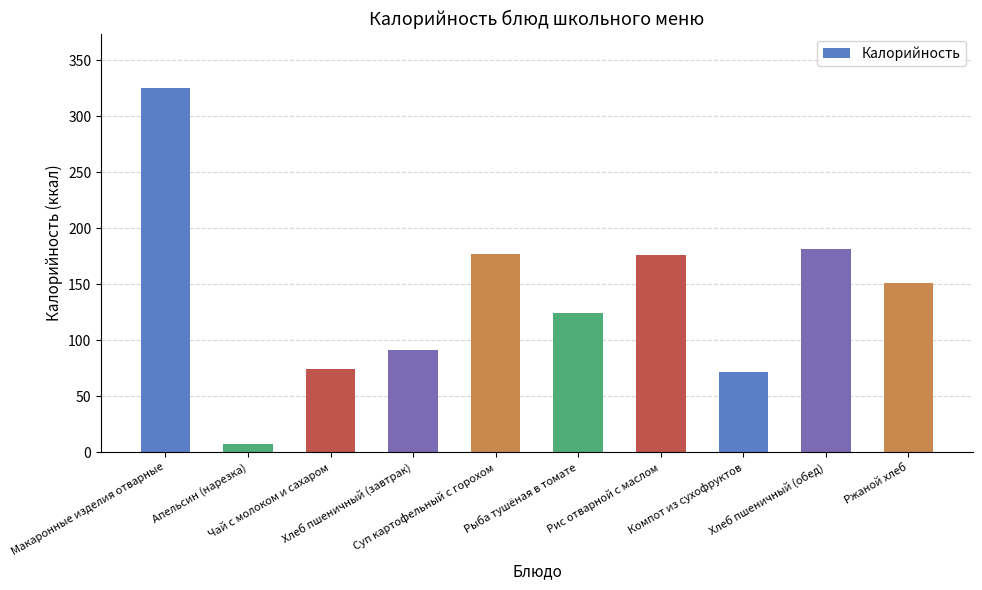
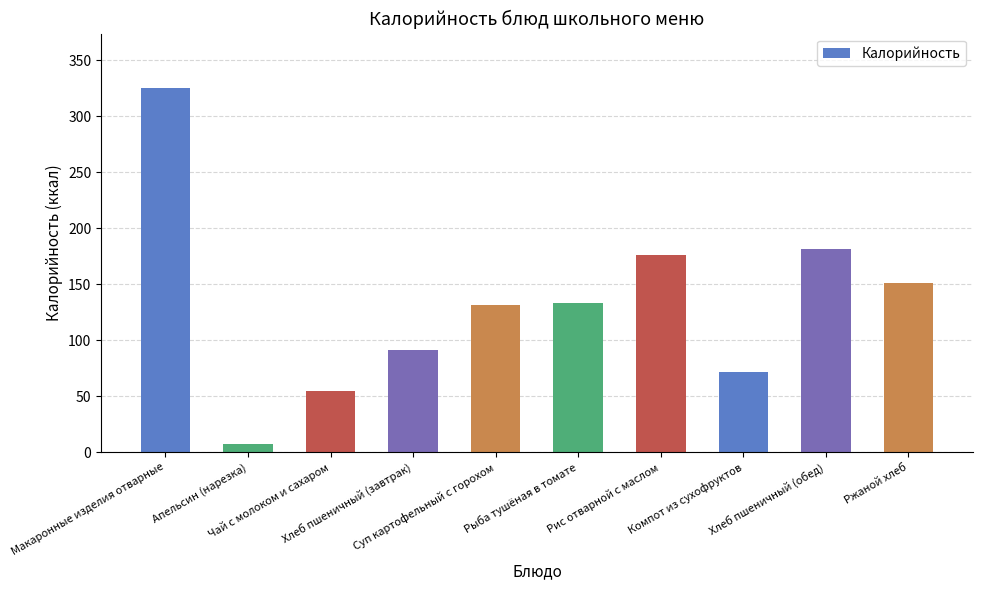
  {
    "Макаронные изделия отварные": 325,
    "Апельсин (нарезка)": 7,
-   "Чай с молоком и сахаром": 74,
+   "Чай с молоком и сахаром": 55,
    "Хлеб пшеничный (завтрак)": 91,
-   "Суп картофельный с горохом": 177,
-   "Рыба тушёная в томате": 124,
+   "Суп картофельный с горохом": 131,
+   "Рыба тушёная в томате": 133,
    "Рис отварной с маслом": 176,
    "Компот из сухофруктов": 72,
    "Хлеб пшеничный (обед)": 181,
    "Ржаной хлеб": 151
  }
